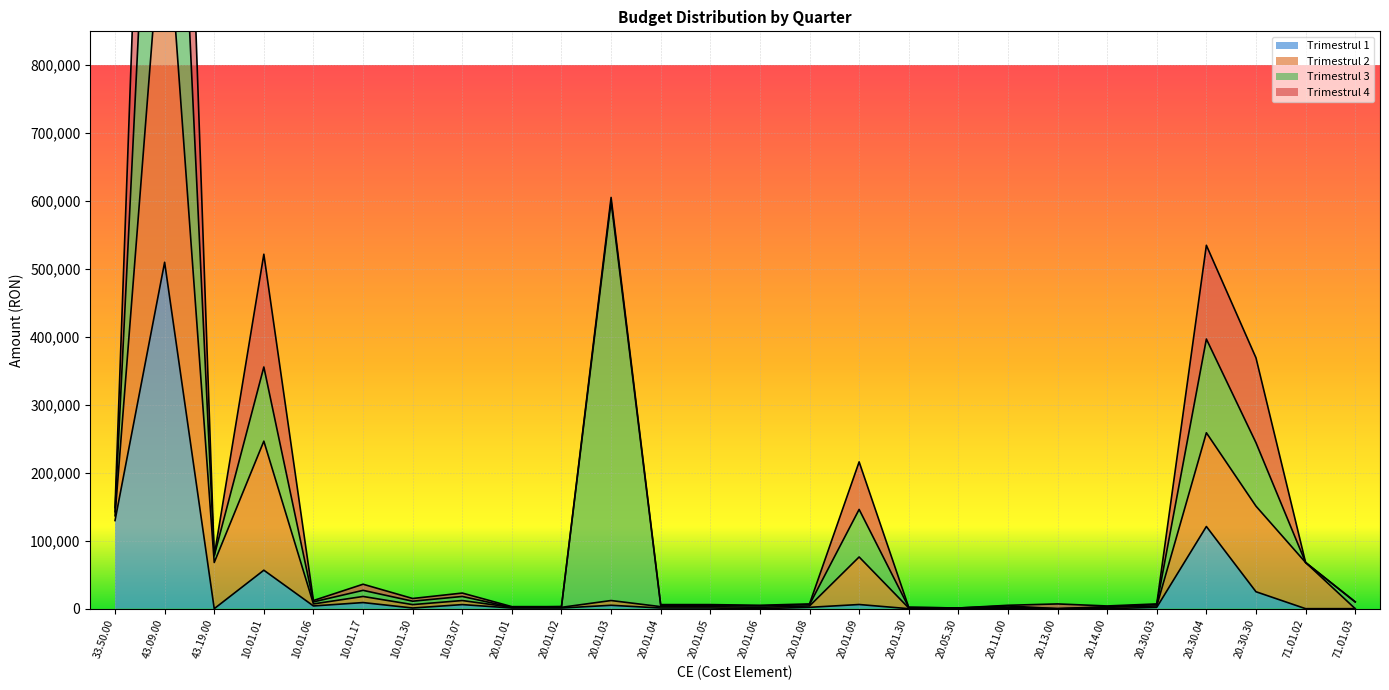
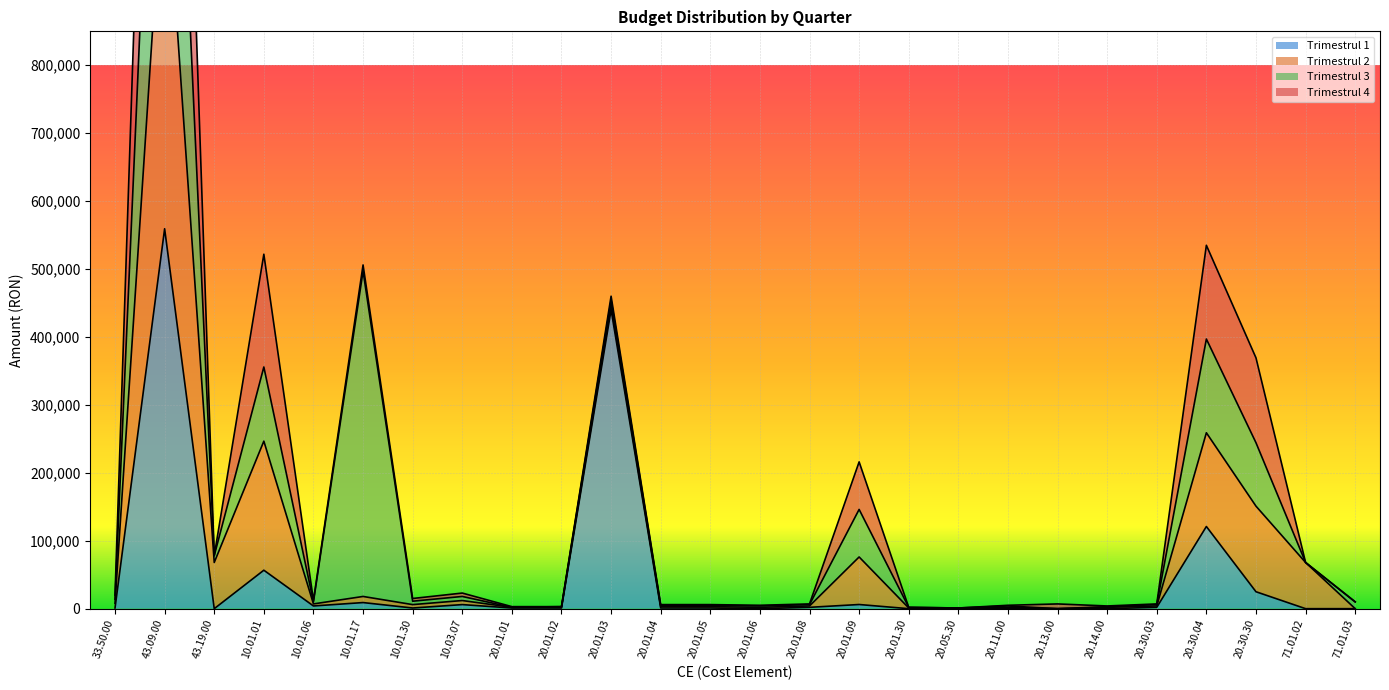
  {
    "Trimestrul 1": {
-     "33.50.00": "130,000",
-     "43.09.00": "510,000",
+     "33.50.00": "0",
+     "43.09.00": "560,000",
      "43.19.00": "0",
      "10.01.01": "60,000",
      "10.01.17": "10,000",
      "10.01.30": "0",
      "10.03.07": "10,000",
-     "20.01.03": "10,000",
+     "20.01.03": "440,000",
      "20.01.09": "10,000",
      "20.30.04": "120,000",
      "20.30.30": "20,000",
      "71.01.02": "0"
    },
    "Trimestrul 3": {
      "33.50.00": "10,000",
      "10.01.01": "110,000",
-     "10.01.17": "10,000",
+     "10.01.17": "480,000",
      "10.01.30": "10,000",
      "10.03.07": "10,000",
-     "20.01.03": "590,000",
+     "20.01.03": "10,000",
      "20.01.09": "70,000",
      "20.30.04": "140,000",
      "20.30.30": "90,000"
    }
  }
